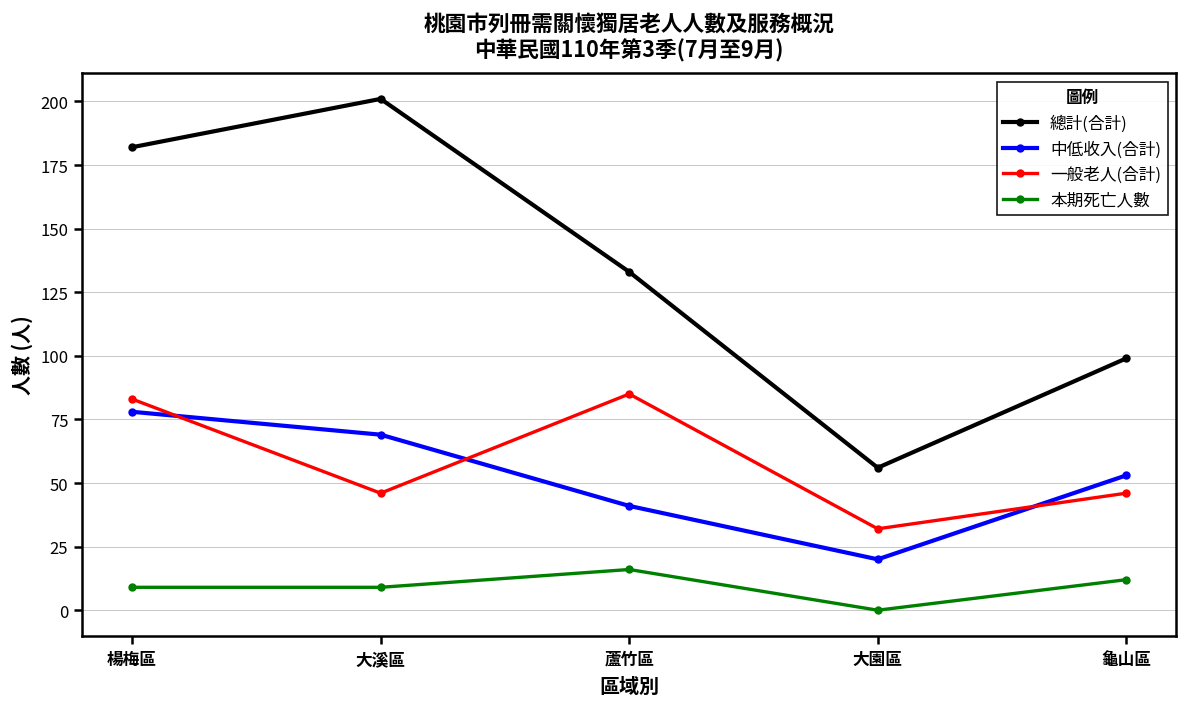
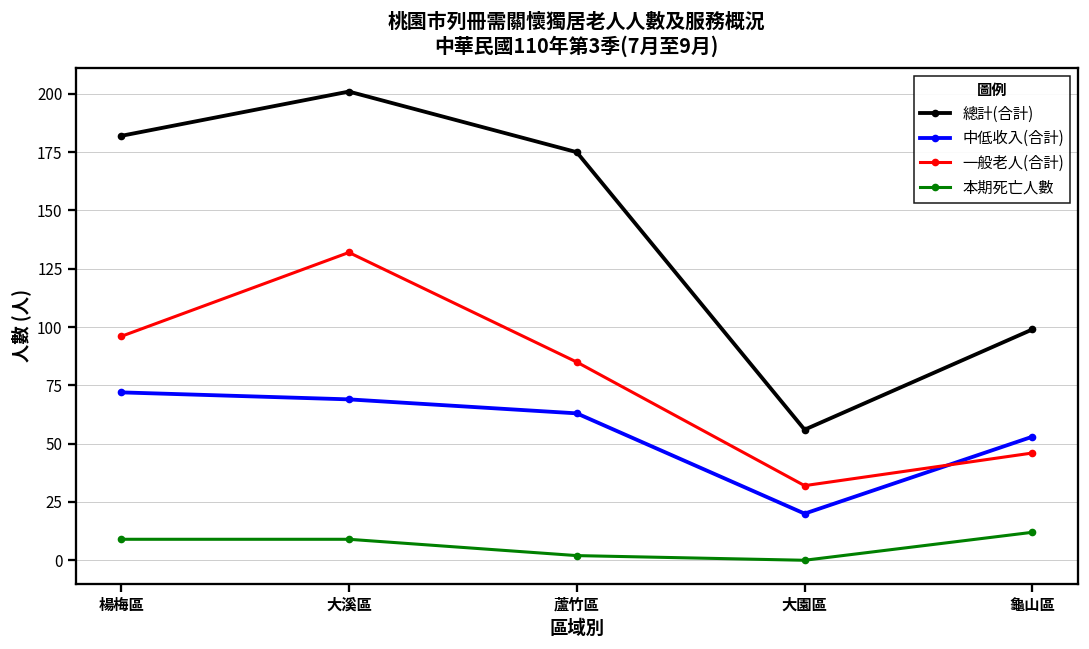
  {
    "總計(合計)": {
      "楊梅區": 182,
      "大溪區": 201,
-     "蘆竹區": 133,
+     "蘆竹區": 175,
      "大園區": 56,
      "龜山區": 99
    },
    "中低收入(合計)": {
-     "楊梅區": 78,
+     "楊梅區": 72,
      "大溪區": 69,
-     "蘆竹區": 41,
+     "蘆竹區": 63,
      "大園區": 20,
      "龜山區": 53
    },
    "一般老人(合計)": {
-     "楊梅區": 83,
-     "大溪區": 46,
+     "楊梅區": 96,
+     "大溪區": 132,
      "蘆竹區": 85,
      "大園區": 32,
      "龜山區": 46
    },
    "本期死亡人數": {
      "楊梅區": 9,
      "大溪區": 9,
-     "蘆竹區": 16,
+     "蘆竹區": 2,
      "大園區": 0,
      "龜山區": 12
    }
  }
